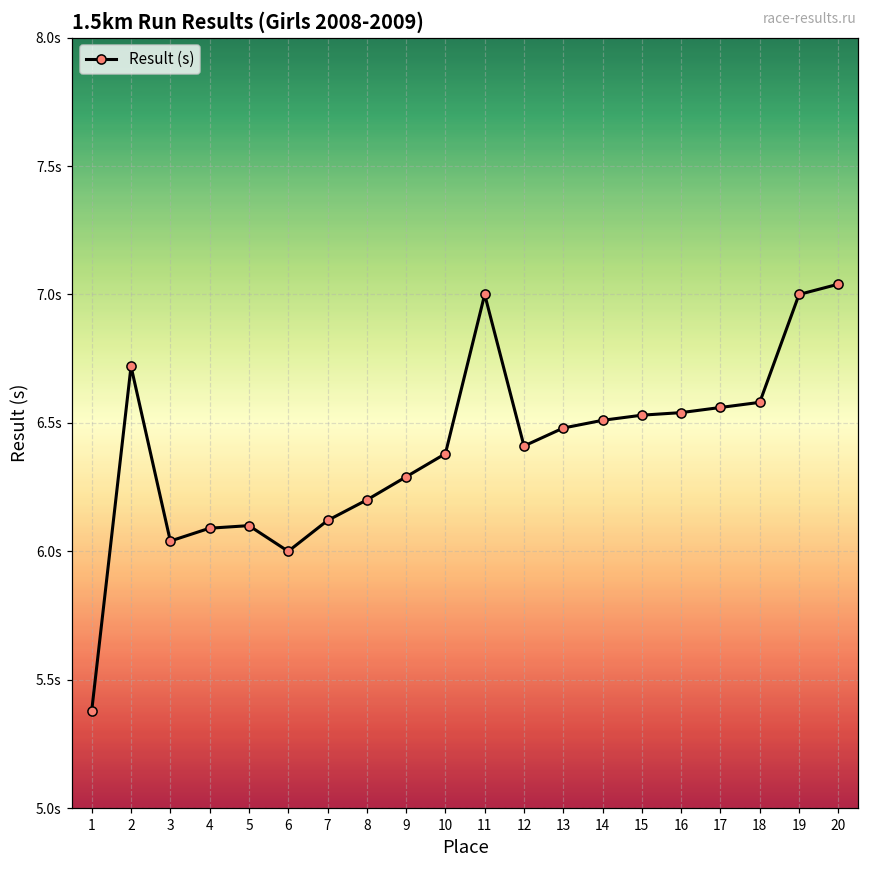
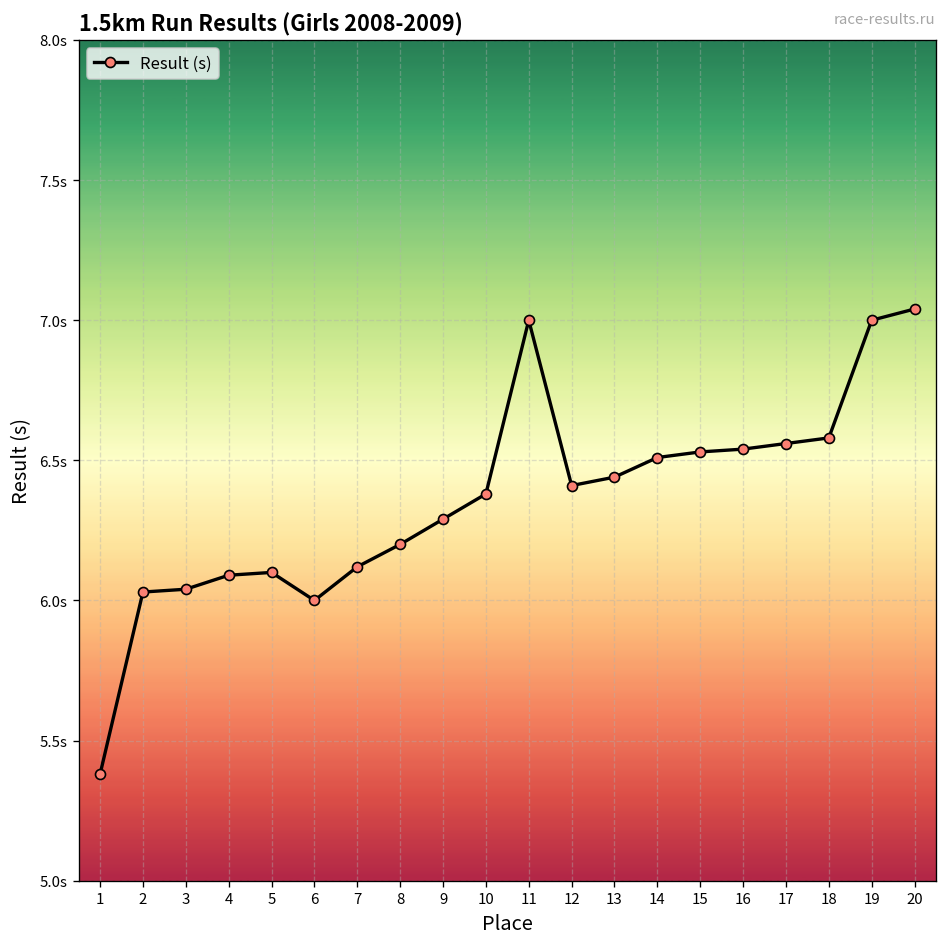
  {
    "1": "5.38s",
-   "2": "6.72s",
+   "2": "6.03s",
    "3": "6.04s",
    "4": "6.09s",
    "5": "6.10s",
    "6": "6.00s",
    "7": "6.12s",
    "8": "6.20s",
    "9": "6.29s",
    "10": "6.38s",
    "11": "7.00s",
    "12": "6.41s",
-   "13": "6.48s",
+   "13": "6.44s",
    "14": "6.51s",
    "15": "6.53s",
    "16": "6.54s",
    "17": "6.56s",
    "18": "6.58s",
    "19": "7.00s",
    "20": "7.04s"
  }
